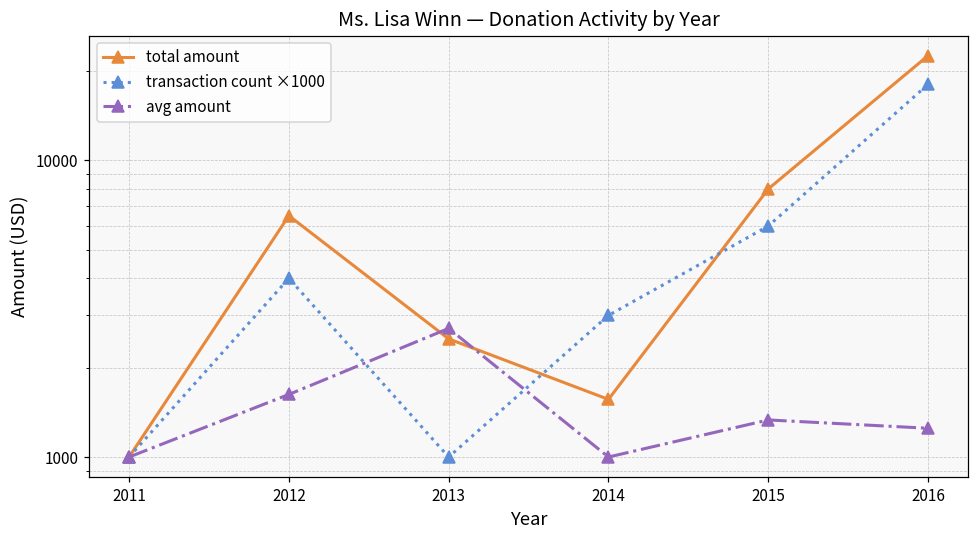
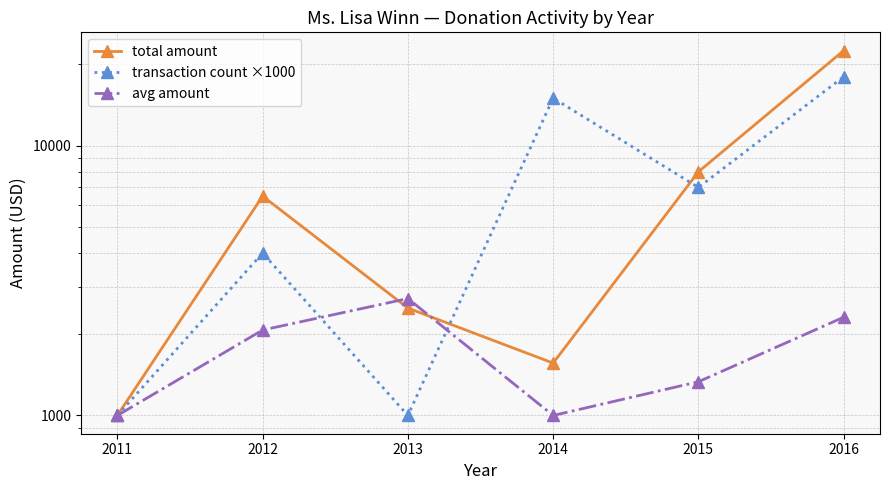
  {
    "total amount": {
      "2012": 6500,
      "2013": 2500,
      "2014": 1600,
      "2015": 8000,
      "2016": 23000
    },
    "transaction count ×1000": {
      "2012": 4000,
      "2013": 1000,
-     "2014": 3000,
-     "2015": 6000,
+     "2014": 15000,
+     "2015": 7000,
      "2016": 18000
    },
    "avg amount": {
-     "2012": 1600,
+     "2012": 2100,
      "2013": 2700,
      "2014": 1000,
      "2015": 1300,
-     "2016": 1300
+     "2016": 2300
    }
  }
